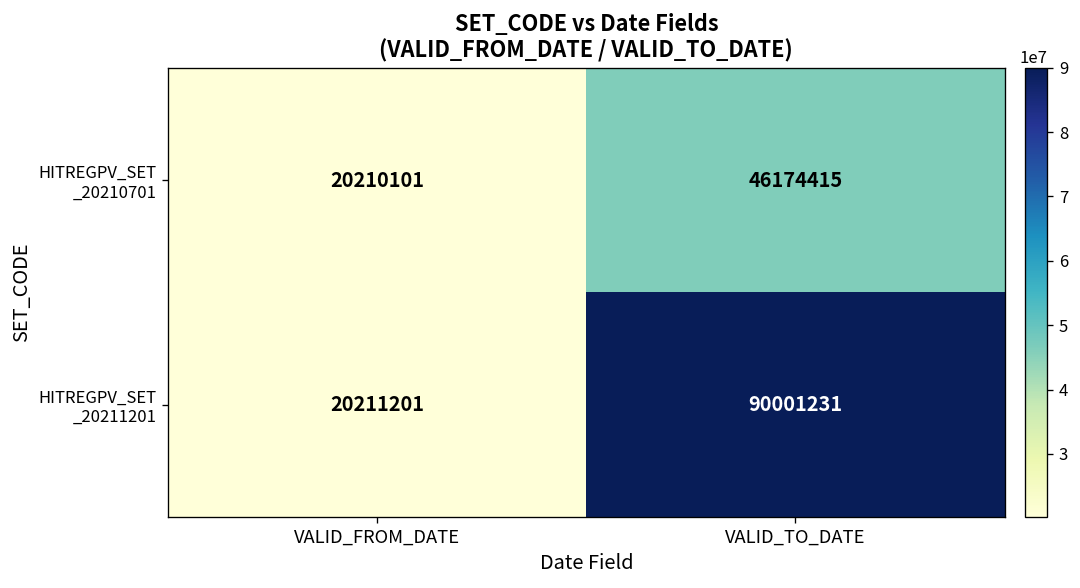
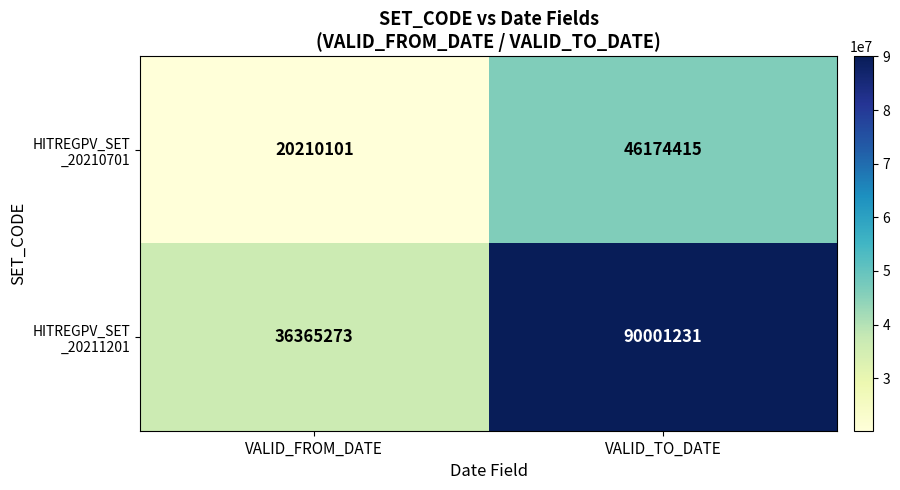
  {
    "HITREGPV_SET _20210701": {
      "VALID_FROM_DATE": 20210101,
      "VALID_TO_DATE": 46174415
    },
    "HITREGPV_SET _20211201": {
-     "VALID_FROM_DATE": 20211201,
+     "VALID_FROM_DATE": 36365273,
      "VALID_TO_DATE": 90001231
    }
  }
